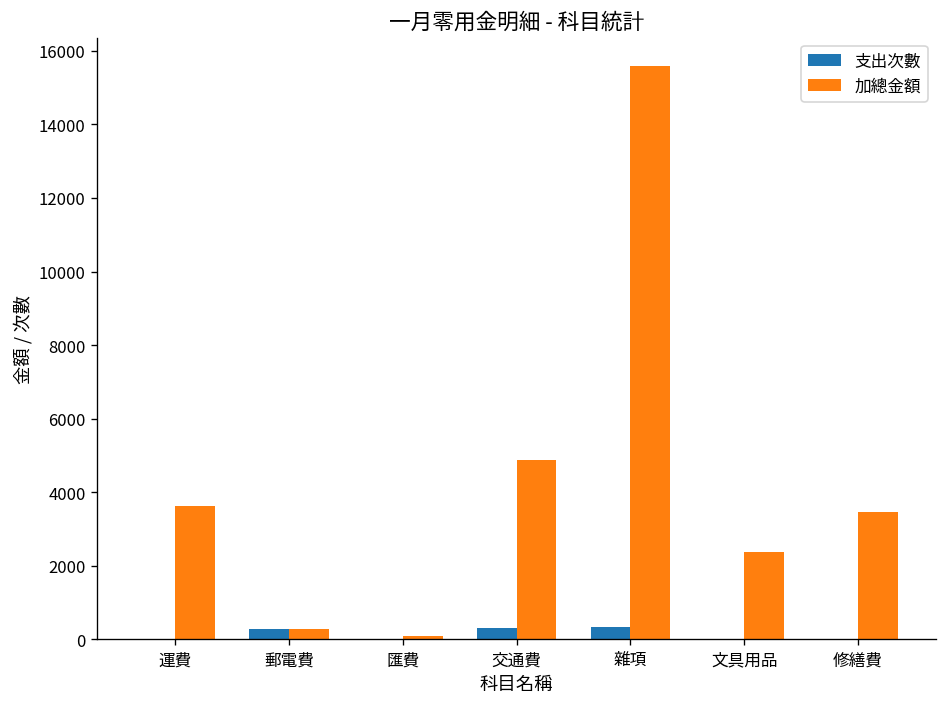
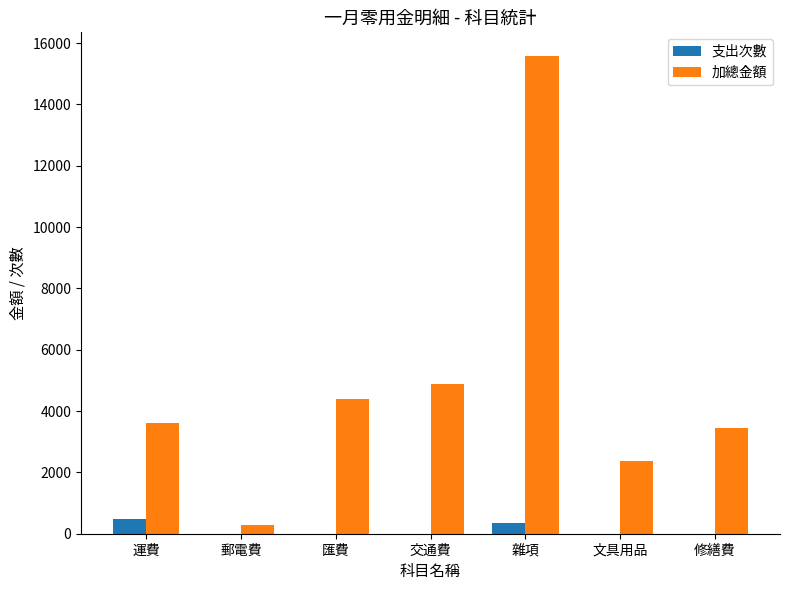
  {
    "支出次數": {
-     "運費": 0,
-     "郵電費": 300,
-     "交通費": 300,
+     "運費": 500,
+     "郵電費": 0,
+     "交通費": 0,
      "雜項": 300
    },
    "加總金額": {
      "運費": 3600,
      "郵電費": 300,
-     "匯費": 100,
+     "匯費": 4400,
      "交通費": 4900,
      "雜項": 15600,
      "文具用品": 2400,
      "修繕費": 3500
    }
  }
